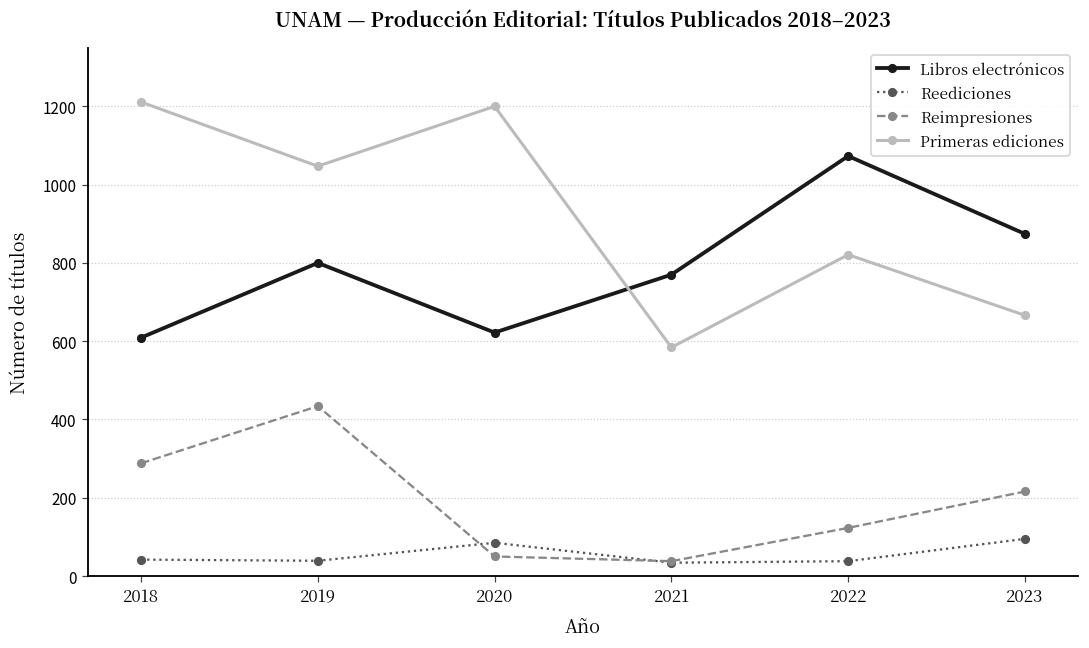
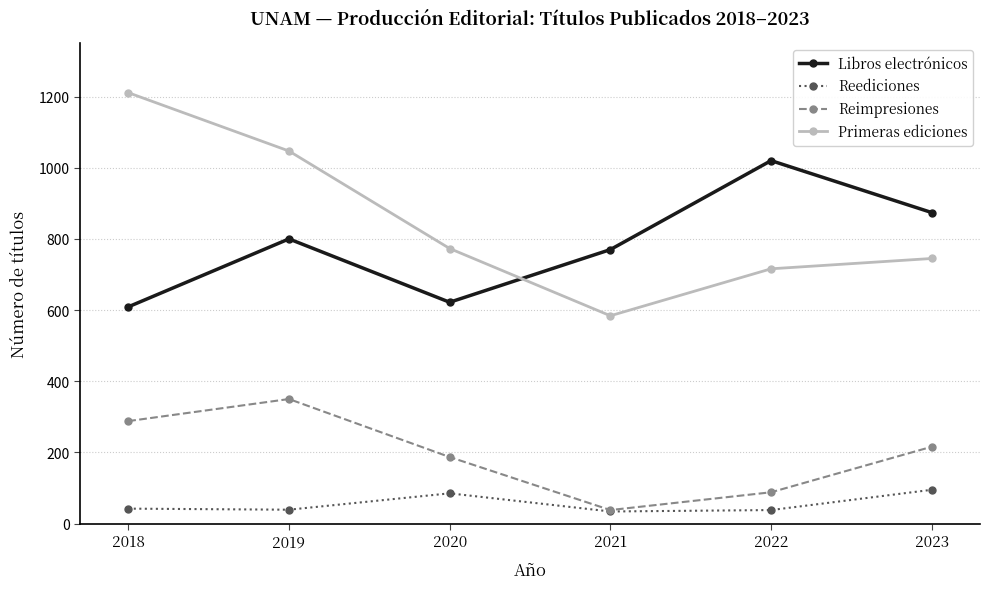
  {
    "Libros electrónicos": {
      "2018": 610,
      "2019": 800,
      "2020": 620,
      "2021": 770,
-     "2022": 1070,
+     "2022": 1020,
      "2023": 870
    },
    "Reediciones": {
      "2018": 40,
      "2019": 40,
      "2020": 90,
      "2022": 40,
      "2023": 100
    },
    "Reimpresiones": {
      "2018": 290,
-     "2019": 430,
-     "2020": 50,
-     "2022": 120,
+     "2019": 350,
+     "2020": 190,
+     "2022": 90,
      "2023": 220
    },
    "Primeras ediciones": {
      "2018": 1210,
      "2019": 1050,
-     "2020": 1200,
+     "2020": 770,
      "2021": 580,
-     "2022": 820,
-     "2023": 670
+     "2022": 720,
+     "2023": 750
    }
  }
